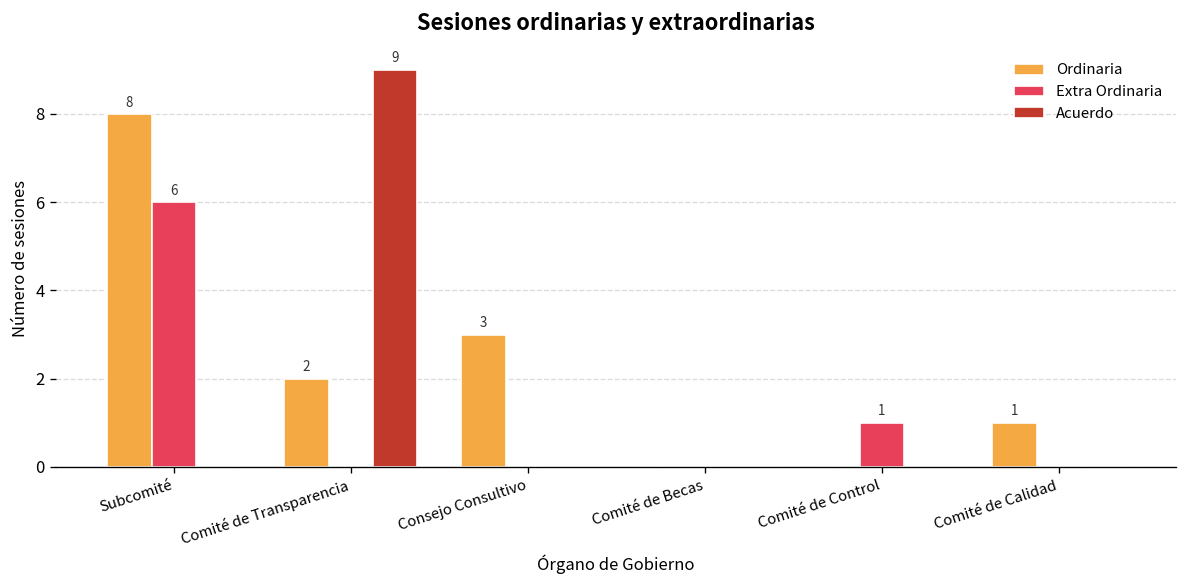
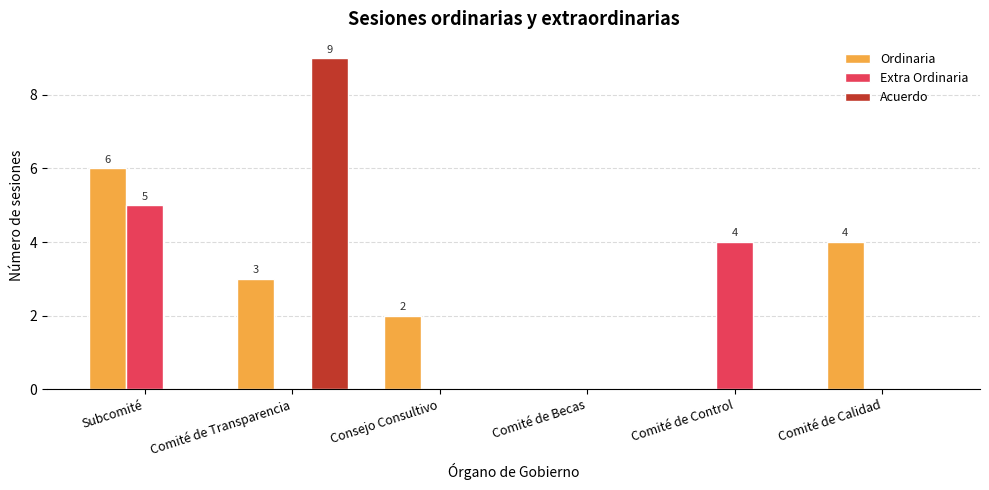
  {
    "Ordinaria": {
-     "Subcomité": 8,
-     "Comité de Transparencia": 2,
-     "Consejo Consultivo": 3,
-     "Comité de Calidad": 1
+     "Subcomité": 6,
+     "Comité de Transparencia": 3,
+     "Consejo Consultivo": 2,
+     "Comité de Calidad": 4
    },
    "Extra Ordinaria": {
-     "Subcomité": 6,
-     "Comité de Control": 1
+     "Subcomité": 5,
+     "Comité de Control": 4
    },
    "Acuerdo": {
      "Comité de Transparencia": 9
    }
  }
